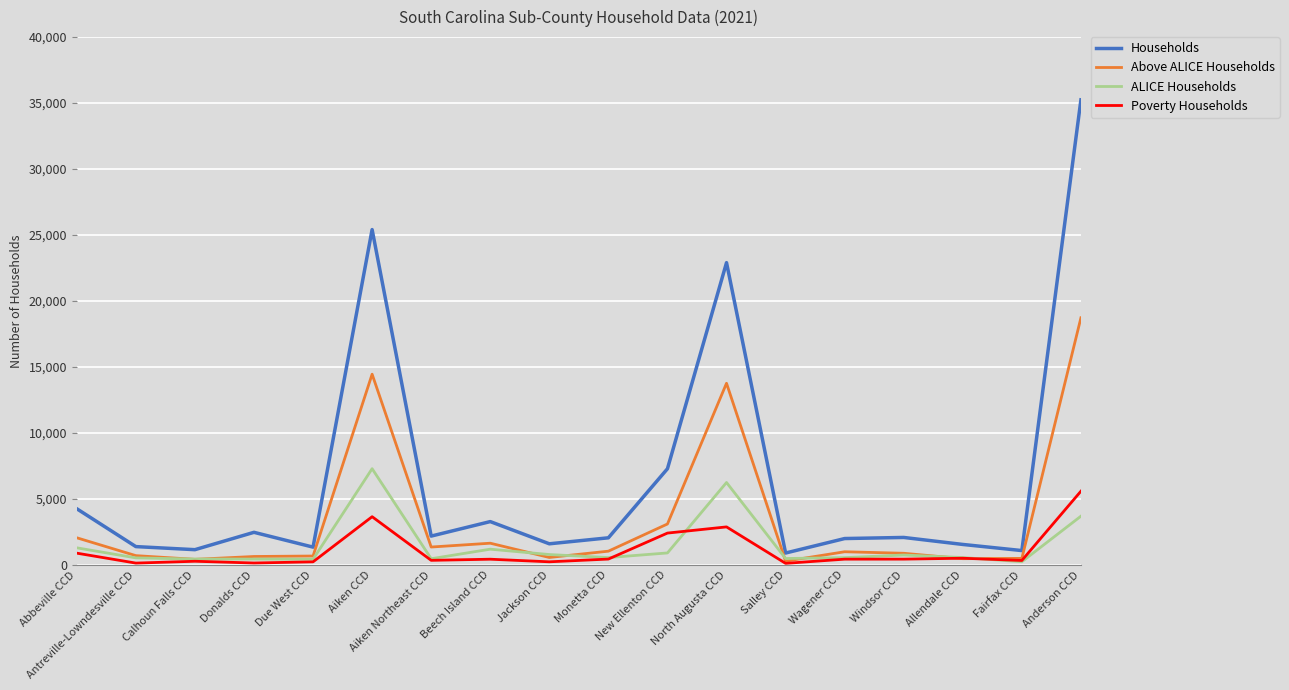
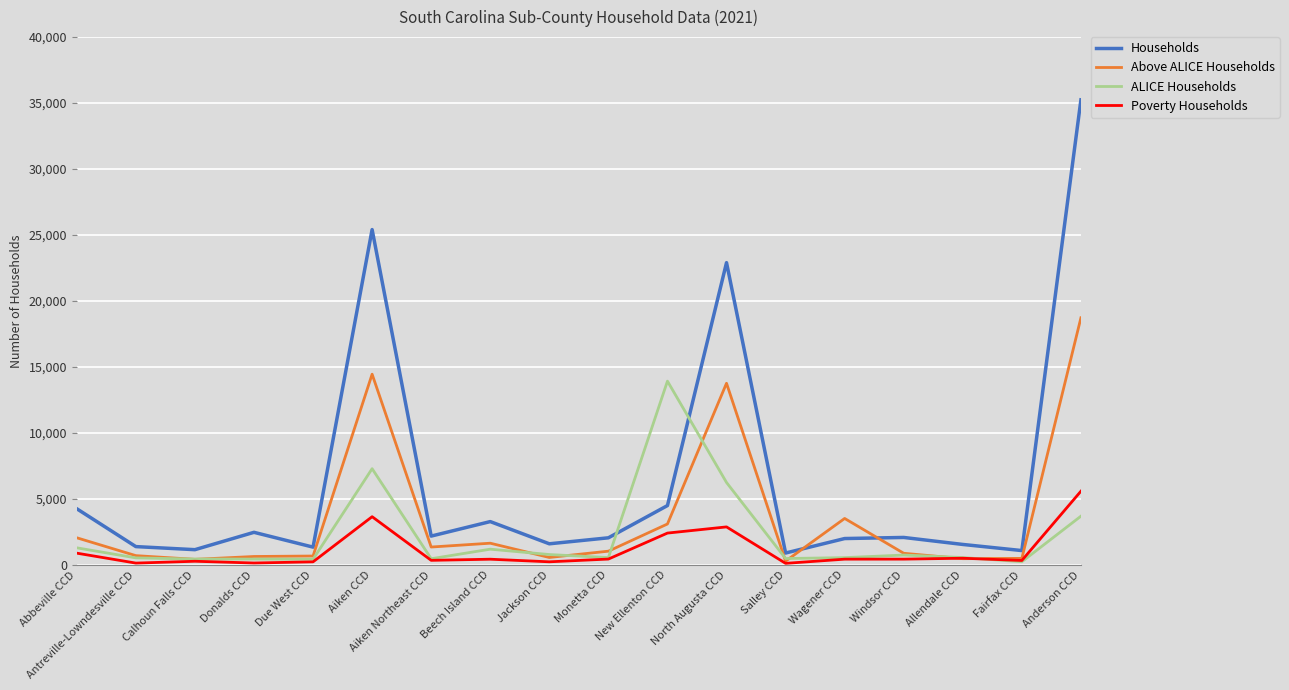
  {
    "Households": {
      "Abbeville CCD": "4,300",
      "Antreville-Lowndesville CCD": "1,400",
      "Calhoun Falls CCD": "1,200",
      "Donalds CCD": "2,500",
      "Due West CCD": "1,400",
      "Aiken CCD": "25,400",
      "Aiken Northeast CCD": "2,200",
      "Beech Island CCD": "3,300",
      "Jackson CCD": "1,600",
      "Monetta CCD": "2,100",
-     "New Ellenton CCD": "7,300",
+     "New Ellenton CCD": "4,500",
      "North Augusta CCD": "22,900",
      "Salley CCD": "900",
      "Wagener CCD": "2,000",
      "Windsor CCD": "2,100",
      "Allendale CCD": "1,600",
      "Fairfax CCD": "1,100",
      "Anderson CCD": "35,200"
    },
    "Above ALICE Households": {
      "Abbeville CCD": "2,100",
      "Donalds CCD": "600",
      "Due West CCD": "700",
      "Aiken CCD": "14,500",
      "Aiken Northeast CCD": "1,400",
      "Beech Island CCD": "1,700",
      "Jackson CCD": "600",
      "Monetta CCD": "1,000",
      "New Ellenton CCD": "3,100",
      "North Augusta CCD": "13,800",
-     "Wagener CCD": "1,000",
+     "Wagener CCD": "3,500",
      "Anderson CCD": "18,700"
    },
    "ALICE Households": {
      "Abbeville CCD": "1,300",
      "Donalds CCD": "500",
      "Aiken CCD": "7,300",
      "Beech Island CCD": "1,200",
      "Jackson CCD": "800",
-     "New Ellenton CCD": "900",
+     "New Ellenton CCD": "13,900",
      "North Augusta CCD": "6,300",
      "Salley CCD": "500",
      "Anderson CCD": "3,700"
    },
    "Poverty Households": {
      "Abbeville CCD": "900",
      "Antreville-Lowndesville CCD": "100",
      "Donalds CCD": "200",
      "Aiken CCD": "3,700",
      "Beech Island CCD": "400",
      "Jackson CCD": "200",
      "New Ellenton CCD": "2,400",
      "North Augusta CCD": "2,900",
      "Windsor CCD": "400",
      "Anderson CCD": "5,600"
    }
  }
